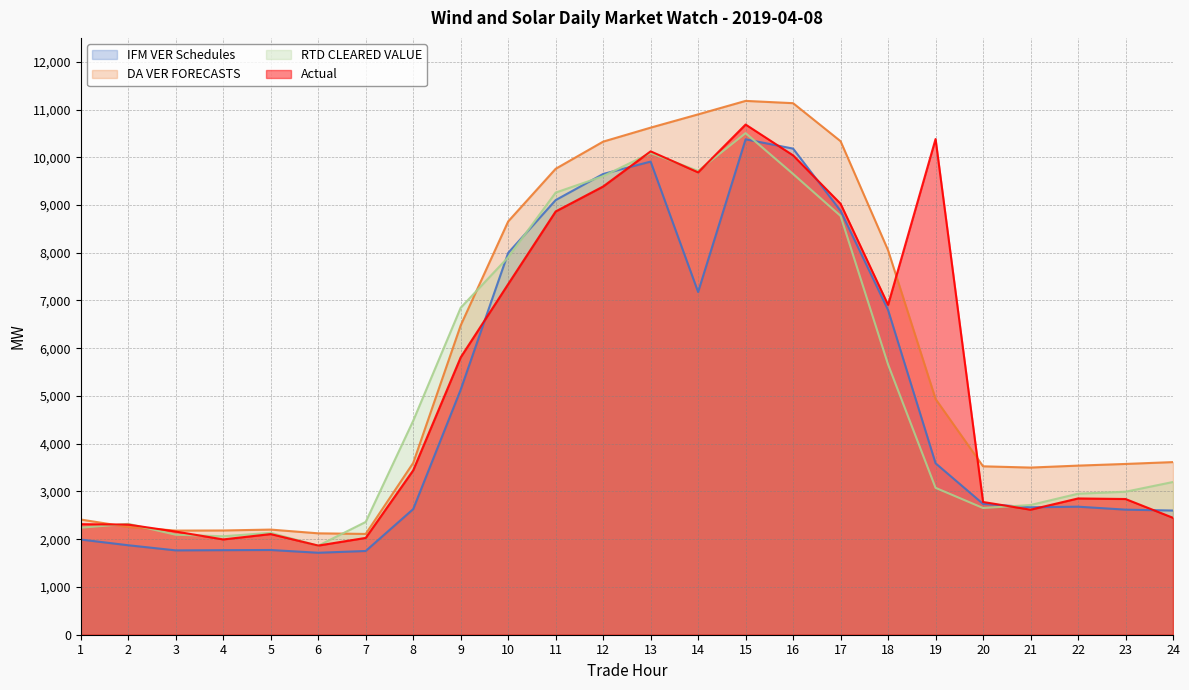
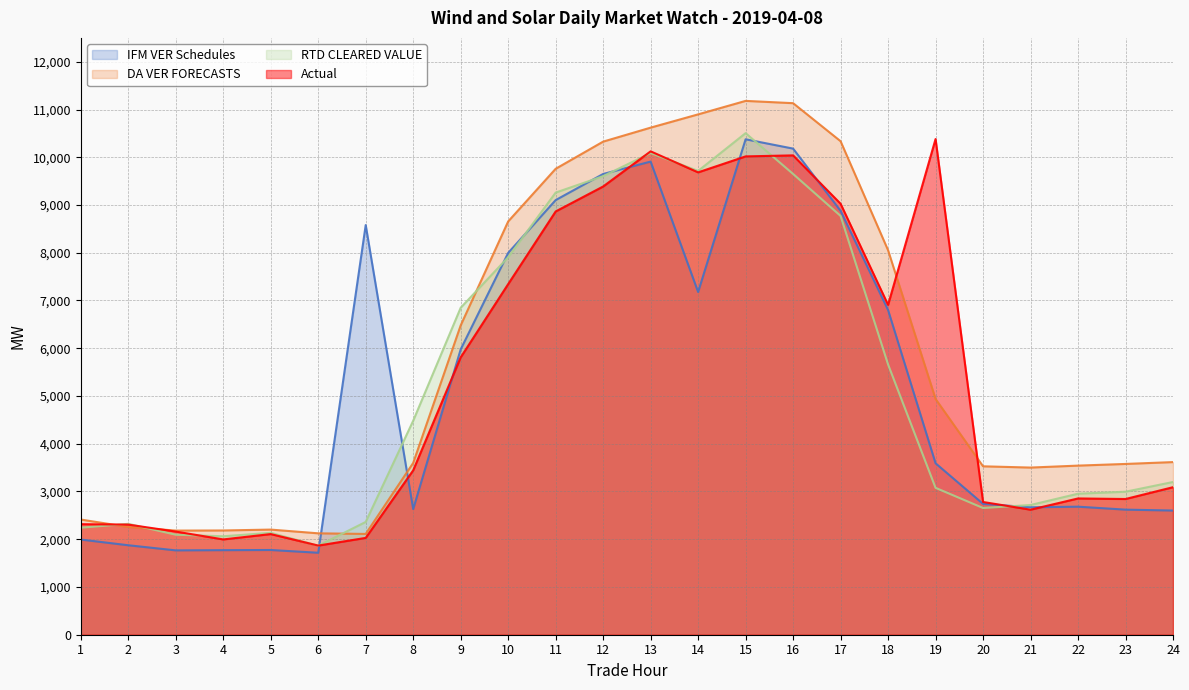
  {
    "IFM VER Schedules": {
      "1": "2,000",
      "2": "1,900",
      "3": "1,800",
      "4": "1,800",
      "5": "1,800",
      "6": "1,700",
-     "7": "1,800",
+     "7": "8,600",
      "8": "2,600",
-     "9": "5,100",
+     "9": "6,000",
      "10": "8,000",
      "11": "9,100",
      "13": "9,900",
      "14": "7,200",
      "15": "10,400",
      "16": "10,200",
      "17": "8,900",
      "18": "6,800",
      "19": "3,600",
      "22": "2,700",
      "23": "2,600",
      "24": "2,600"
    },
    "Actual": {
      "1": "2,300",
      "4": "2,000",
      "7": "2,000",
      "8": "3,400",
      "9": "5,800",
      "10": "7,300",
      "11": "8,900",
      "12": "9,400",
-     "15": "10,700",
+     "15": "10,000",
      "16": "10,000",
      "17": "9,000",
      "18": "6,900",
      "19": "10,400",
      "22": "2,900",
      "23": "2,800",
-     "24": "2,400"
+     "24": "3,100"
    }
  }
